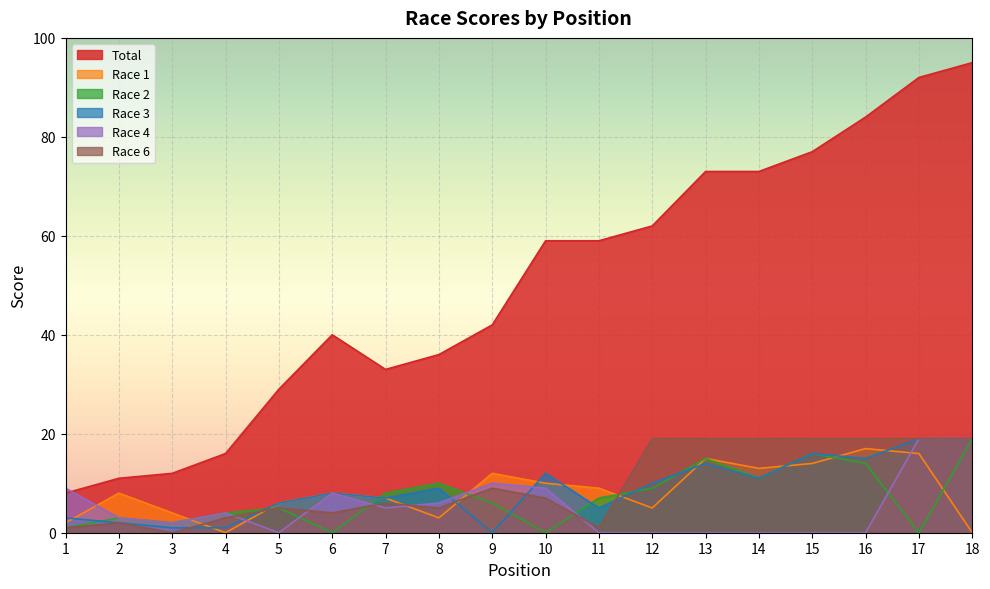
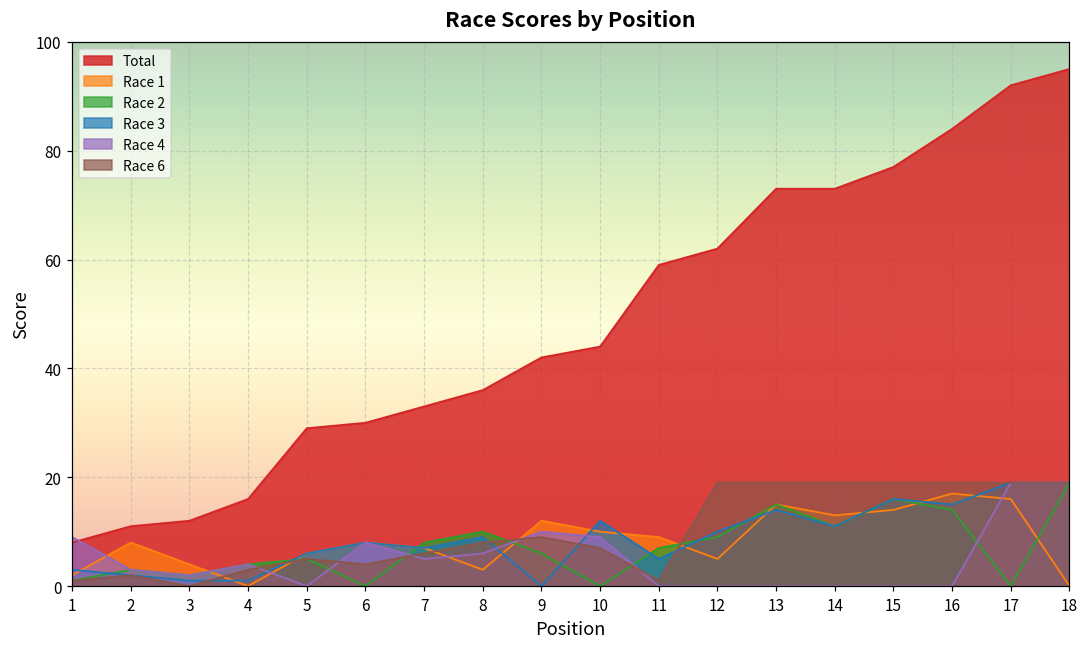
  {
    "Total": {
      "1": 8,
      "2": 11,
      "3": 12,
      "4": 16,
      "5": 29,
-     "6": 40,
+     "6": 30,
      "7": 33,
      "8": 36,
      "9": 42,
-     "10": 59,
+     "10": 44,
      "11": 59,
      "12": 62,
      "13": 73,
      "14": 73,
      "15": 77,
      "16": 84,
      "17": 92,
      "18": 95
    },
    "Race 1": {
      "1": 2,
      "2": 8,
      "3": 4,
      "4": 0,
      "8": 3,
      "9": 12,
      "10": 10,
      "11": 9,
      "12": 5,
      "14": 13,
      "15": 14,
      "16": 17,
      "17": 16,
      "18": 0
    },
    "Race 2": {
      "6": 0,
      "7": 8,
      "8": 10,
      "9": 6,
      "10": 0,
      "11": 7,
      "12": 9,
      "16": 14,
      "17": 0
    },
    "Race 3": {
      "1": 3,
      "3": 1,
      "4": 1,
      "8": 9,
      "9": 0,
      "10": 12,
      "11": 5,
      "12": 10,
      "13": 14,
      "16": 15
    },
    "Race 4": {
      "1": 9,
      "5": 0,
      "7": 5,
      "8": 6,
      "9": 10,
      "10": 9,
      "11": 0,
      "12": 0,
      "13": 0,
      "14": 0,
      "15": 0,
      "16": 0
    },
    "Race 6": {
      "3": 0,
      "4": 3,
      "6": 4,
      "7": 6,
-     "8": 5,
+     "8": 8,
      "9": 9,
      "10": 7,
      "11": 1,
      "12": 19,
      "13": 19,
      "14": 19,
      "15": 19,
      "16": 19
    }
  }
